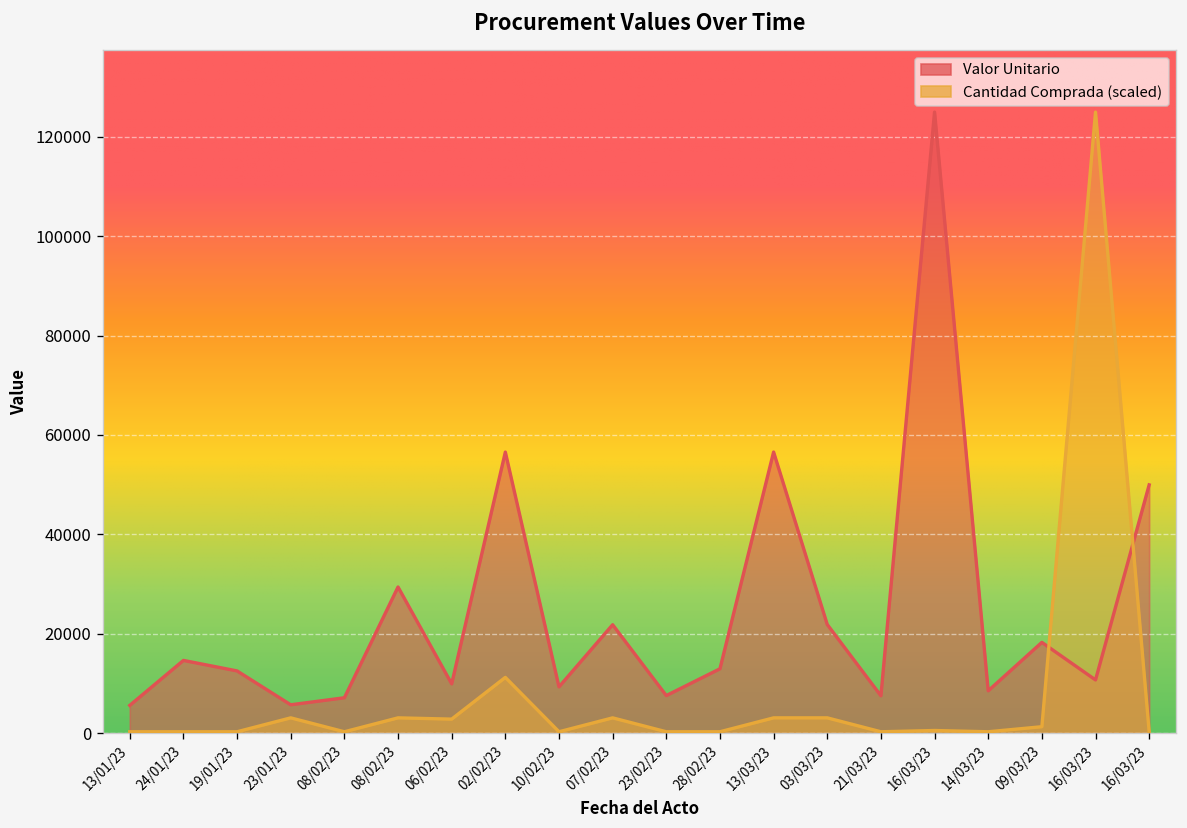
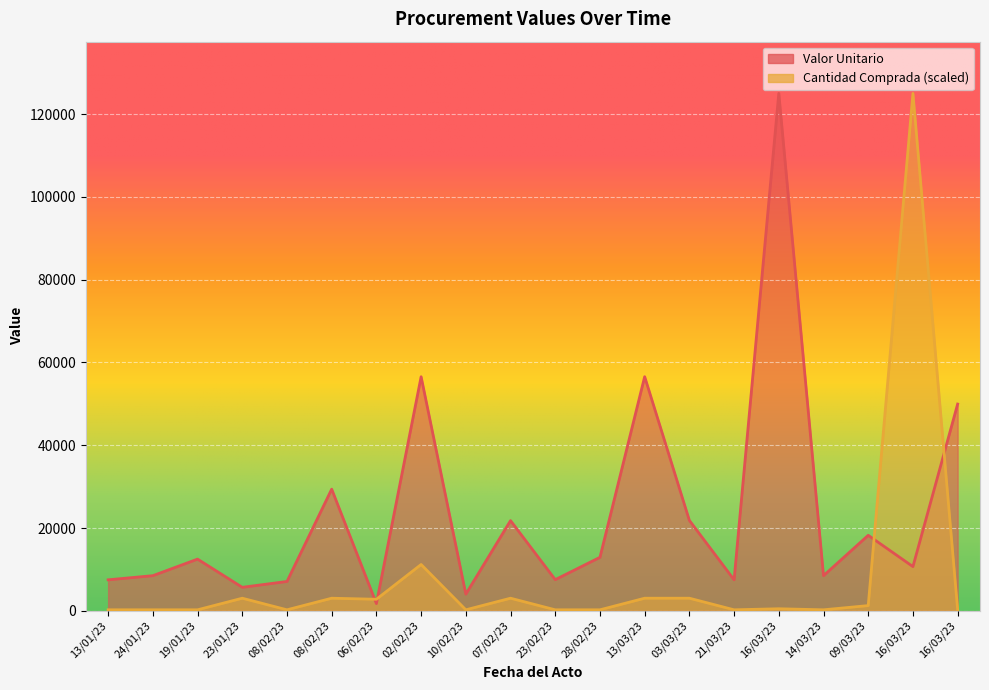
  {
    "Valor Unitario": {
-     "13/01/23": 6000,
-     "24/01/23": 15000,
+     "13/01/23": 8000,
+     "24/01/23": 9000,
      "19/01/23": 13000,
      "23/01/23": 6000,
-     "06/02/23": 10000,
+     "06/02/23": 2000,
      "02/02/23": 57000,
-     "10/02/23": 9000,
+     "10/02/23": 4000,
      "07/02/23": 22000,
      "23/02/23": 8000,
      "28/02/23": 13000,
      "13/03/23": 57000,
      "03/03/23": 22000,
      "21/03/23": 8000,
      "14/03/23": 9000,
      "09/03/23": 18000
    },
    "Cantidad Comprada (scaled)": {
      "13/01/23": 0,
      "24/01/23": 0,
      "19/01/23": 0,
      "23/01/23": 3000,
      "06/02/23": 3000,
      "02/02/23": 11000,
      "10/02/23": 0,
      "07/02/23": 3000,
      "23/02/23": 0,
      "28/02/23": 0,
      "13/03/23": 3000,
      "03/03/23": 3000,
      "21/03/23": 0,
      "14/03/23": 0,
      "09/03/23": 1000
    }
  }
